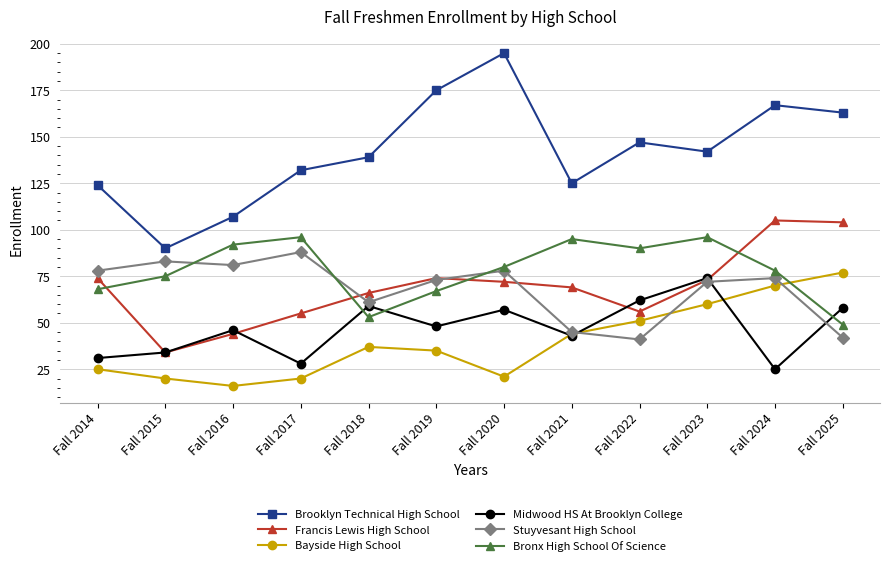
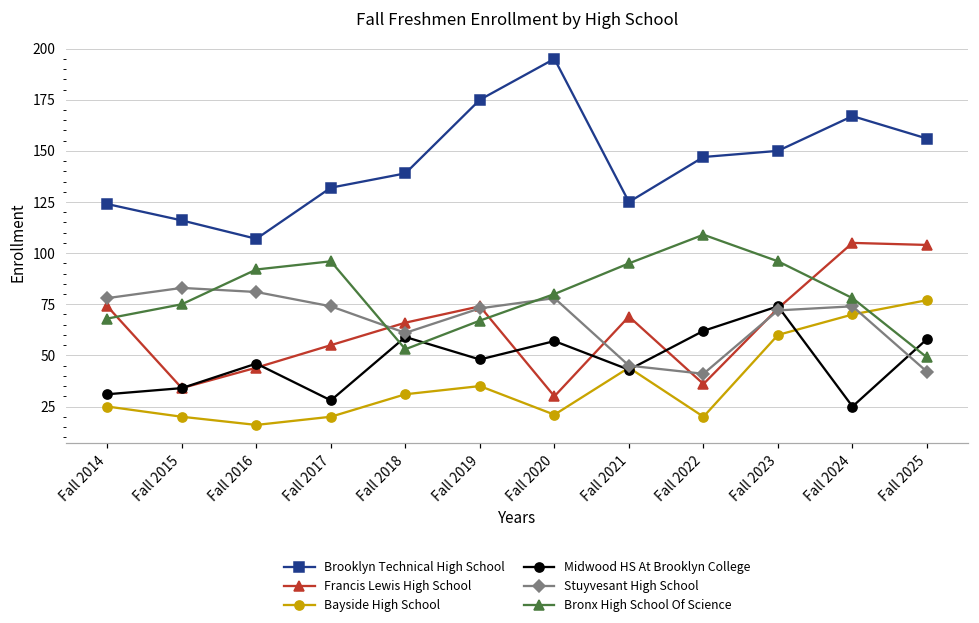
  {
    "Brooklyn Technical High School": {
      "Fall 2014": 124,
-     "Fall 2015": 90,
+     "Fall 2015": 116,
      "Fall 2016": 107,
      "Fall 2017": 132,
      "Fall 2018": 139,
      "Fall 2019": 175,
      "Fall 2020": 195,
      "Fall 2021": 125,
      "Fall 2022": 147,
-     "Fall 2023": 142,
+     "Fall 2023": 150,
      "Fall 2024": 167,
-     "Fall 2025": 163
+     "Fall 2025": 156
    },
    "Francis Lewis High School": {
      "Fall 2014": 74,
      "Fall 2016": 44,
      "Fall 2017": 55,
      "Fall 2018": 66,
-     "Fall 2020": 72,
+     "Fall 2020": 30,
      "Fall 2021": 69,
-     "Fall 2022": 56,
+     "Fall 2022": 36,
      "Fall 2024": 105,
      "Fall 2025": 104
    },
    "Bayside High School": {
      "Fall 2014": 25,
      "Fall 2015": 20,
      "Fall 2016": 16,
      "Fall 2017": 20,
-     "Fall 2018": 37,
+     "Fall 2018": 31,
      "Fall 2019": 35,
      "Fall 2020": 21,
-     "Fall 2022": 51,
+     "Fall 2022": 20,
      "Fall 2023": 60,
      "Fall 2024": 70,
      "Fall 2025": 77
    },
    "Midwood HS At Brooklyn College": {
      "Fall 2014": 31,
      "Fall 2016": 46,
      "Fall 2017": 28,
      "Fall 2018": 59,
      "Fall 2019": 48,
      "Fall 2020": 57,
      "Fall 2022": 62,
      "Fall 2024": 25,
      "Fall 2025": 58
    },
    "Stuyvesant High School": {
      "Fall 2014": 78,
      "Fall 2015": 83,
      "Fall 2016": 81,
-     "Fall 2017": 88,
+     "Fall 2017": 74,
      "Fall 2018": 61,
      "Fall 2020": 78,
      "Fall 2022": 41,
      "Fall 2024": 74,
      "Fall 2025": 42
    },
    "Bronx High School Of Science": {
      "Fall 2014": 68,
      "Fall 2015": 75,
      "Fall 2016": 92,
      "Fall 2017": 96,
      "Fall 2018": 53,
      "Fall 2019": 67,
      "Fall 2020": 80,
      "Fall 2021": 95,
-     "Fall 2022": 90,
+     "Fall 2022": 109,
      "Fall 2023": 96,
      "Fall 2024": 78,
      "Fall 2025": 49
    }
  }
